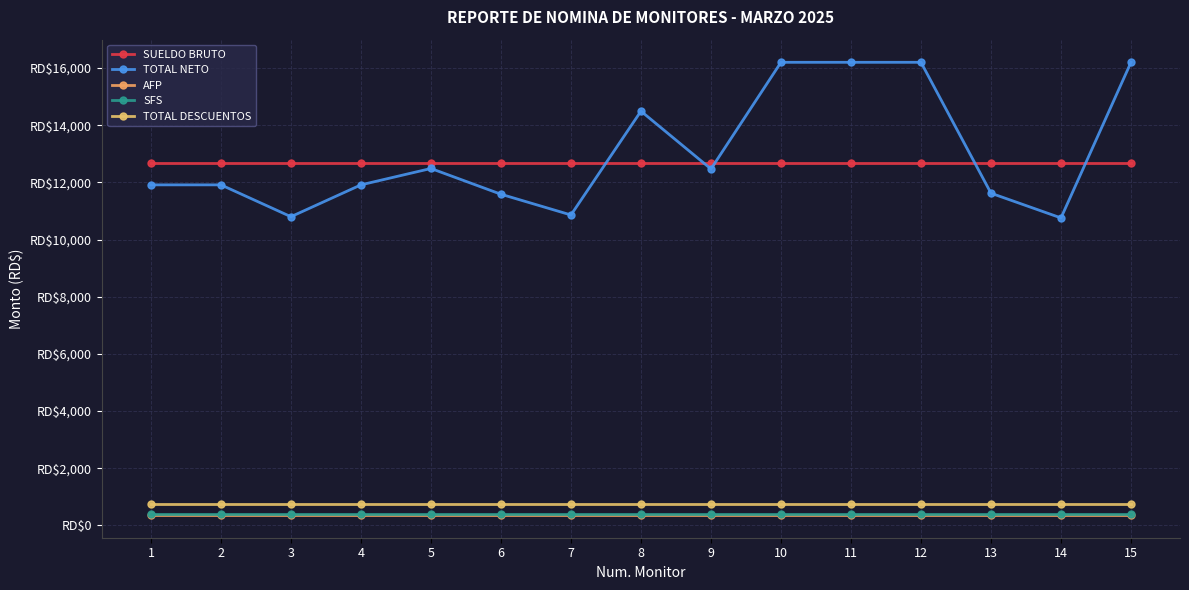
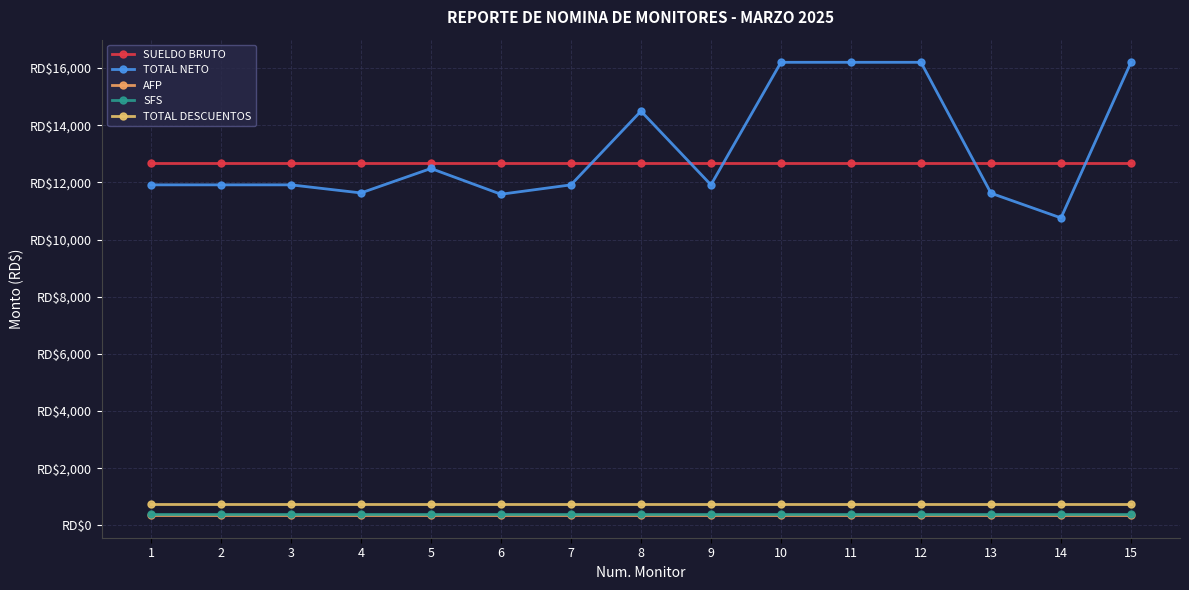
  {
    "SUELDO BRUTO": {
      "1": "RD$12,700",
      "2": "RD$12,700",
      "3": "RD$12,700",
      "4": "RD$12,700",
      "5": "RD$12,700",
      "6": "RD$12,700",
      "7": "RD$12,700",
      "8": "RD$12,700",
      "9": "RD$12,700",
      "10": "RD$12,700",
      "11": "RD$12,700",
      "12": "RD$12,700",
      "13": "RD$12,700",
      "14": "RD$12,700",
      "15": "RD$12,700"
    },
    "TOTAL NETO": {
      "1": "RD$11,900",
      "2": "RD$11,900",
-     "3": "RD$10,800",
-     "4": "RD$11,900",
+     "3": "RD$11,900",
+     "4": "RD$11,600",
      "5": "RD$12,500",
      "6": "RD$11,600",
-     "7": "RD$10,900",
+     "7": "RD$11,900",
      "8": "RD$14,500",
-     "9": "RD$12,500",
+     "9": "RD$11,900",
      "10": "RD$16,200",
      "11": "RD$16,200",
      "12": "RD$16,200",
      "13": "RD$11,600",
      "14": "RD$10,800",
      "15": "RD$16,200"
    }
  }
